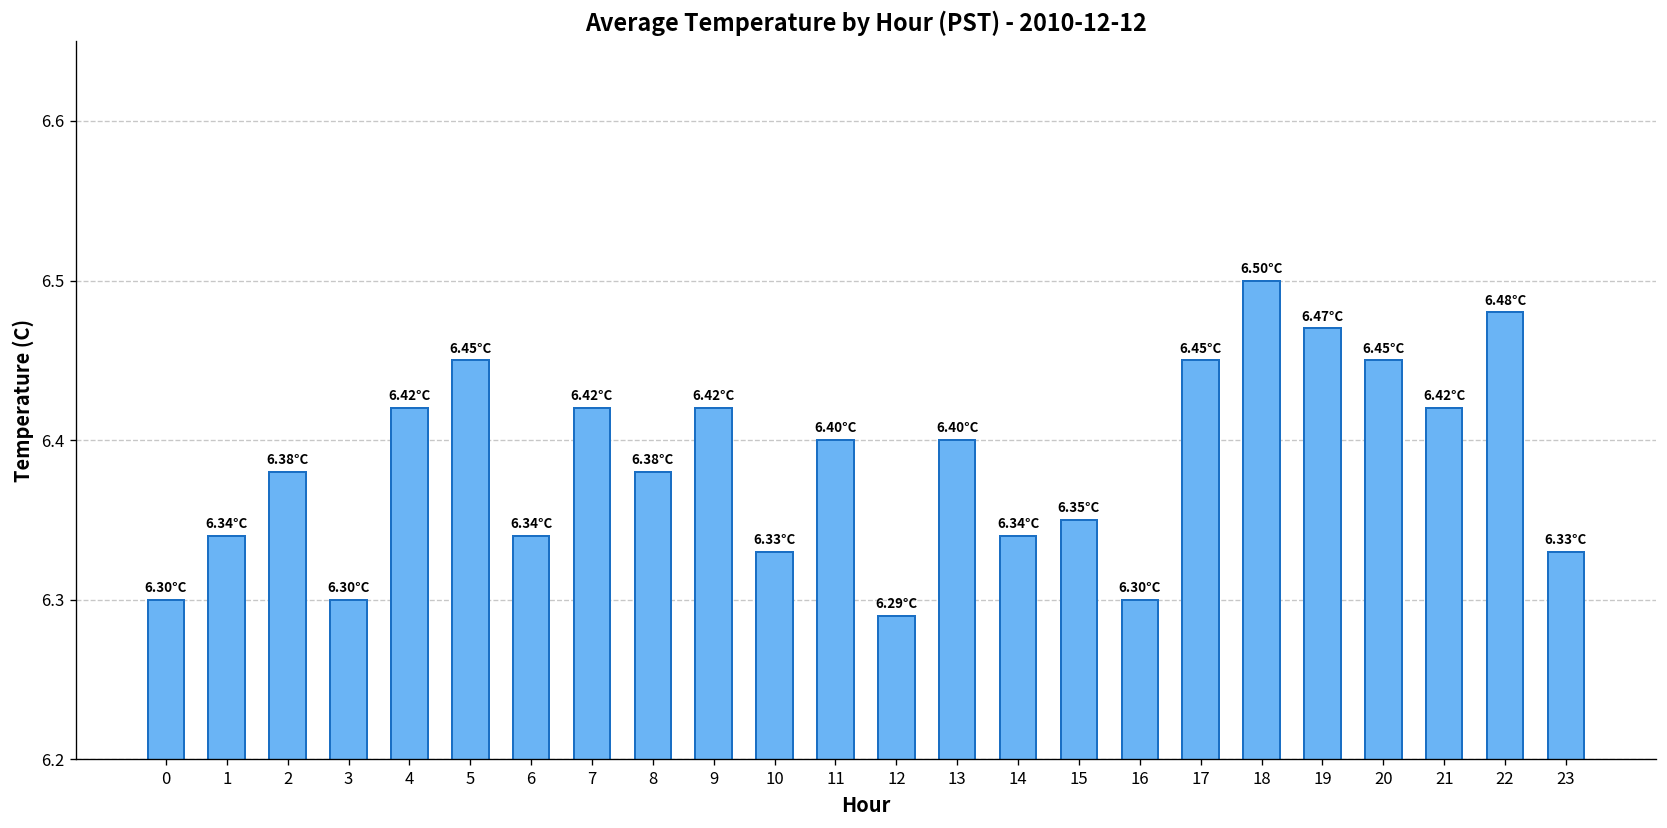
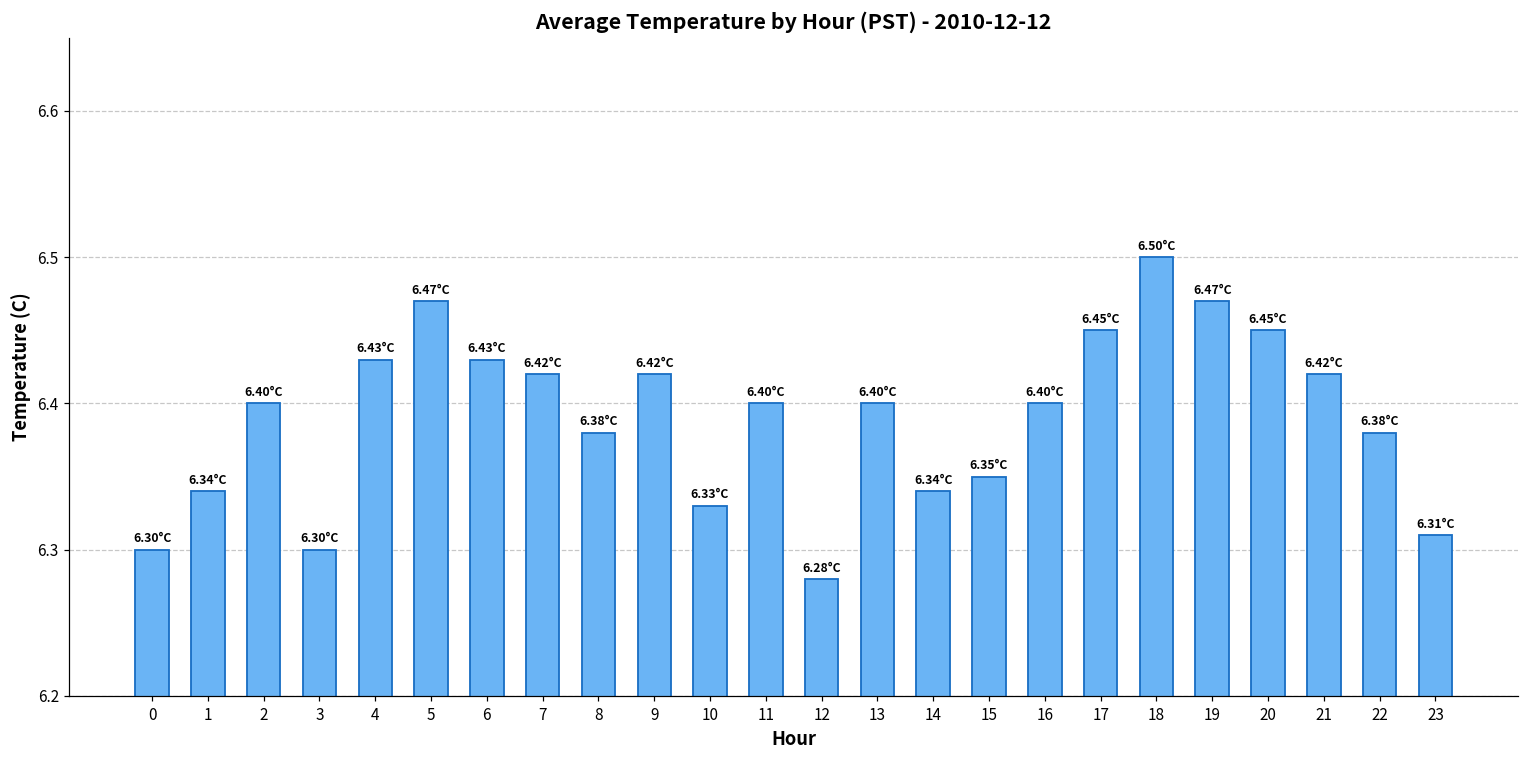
  {
    "0": "6.30°C",
    "1": "6.34°C",
-   "2": "6.38°C",
+   "2": "6.40°C",
    "3": "6.30°C",
-   "4": "6.42°C",
-   "5": "6.45°C",
-   "6": "6.34°C",
+   "4": "6.43°C",
+   "5": "6.47°C",
+   "6": "6.43°C",
    "7": "6.42°C",
    "8": "6.38°C",
    "9": "6.42°C",
    "10": "6.33°C",
    "11": "6.40°C",
-   "12": "6.29°C",
+   "12": "6.28°C",
    "13": "6.40°C",
    "14": "6.34°C",
    "15": "6.35°C",
-   "16": "6.30°C",
+   "16": "6.40°C",
    "17": "6.45°C",
    "18": "6.50°C",
    "19": "6.47°C",
    "20": "6.45°C",
    "21": "6.42°C",
-   "22": "6.48°C",
-   "23": "6.33°C"
+   "22": "6.38°C",
+   "23": "6.31°C"
  }
